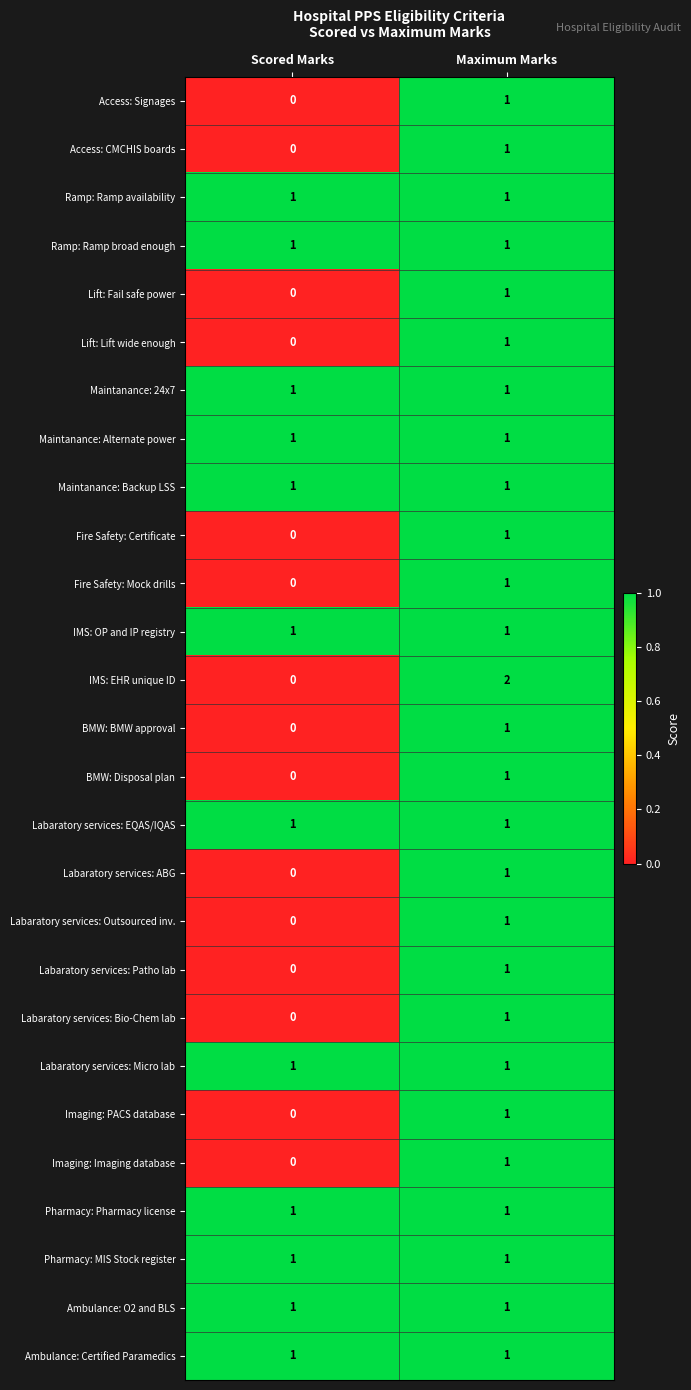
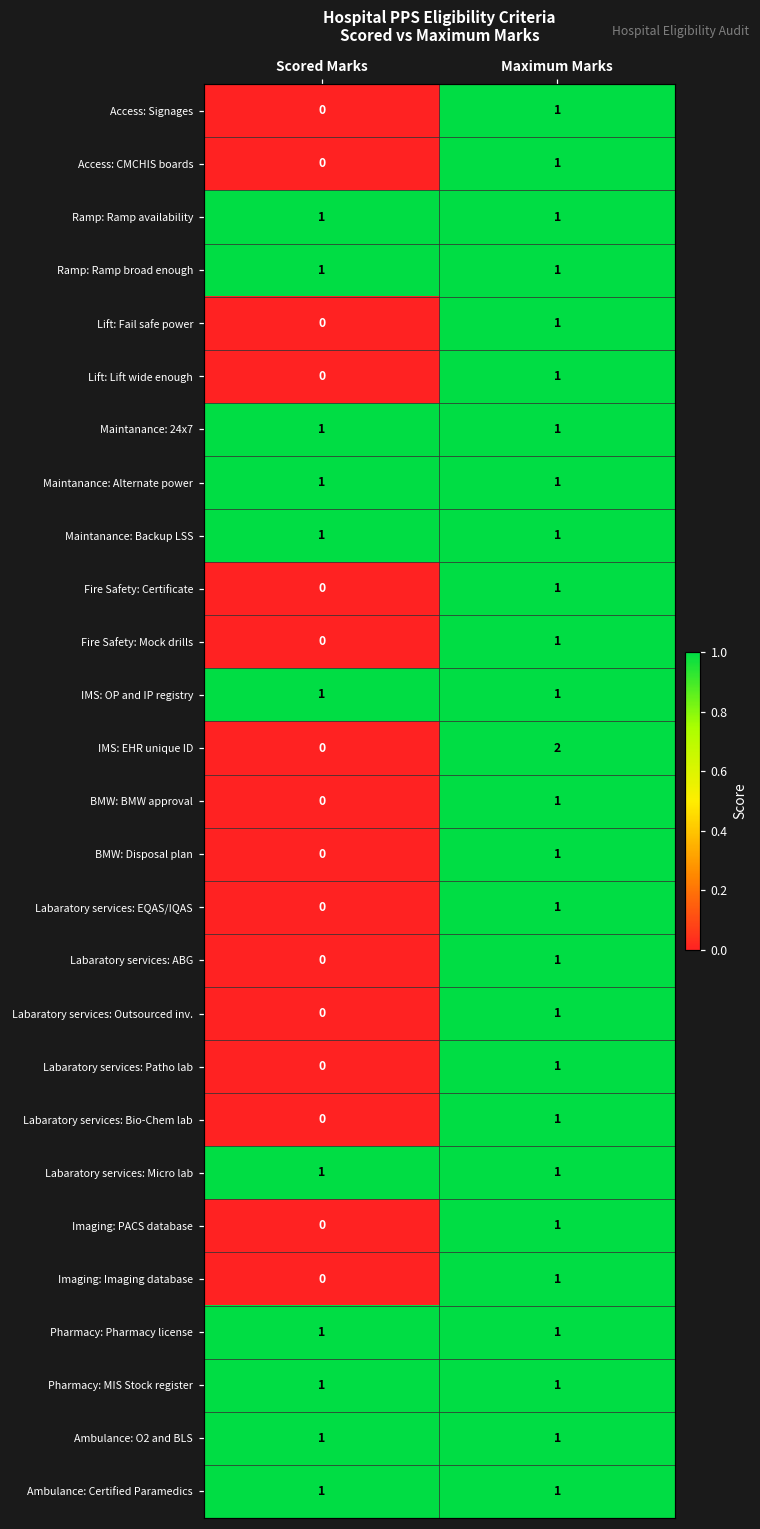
  {
    "Access: Signages": {
      "Scored Marks": 0,
      "Maximum Marks": 1
    },
    "Access: CMCHIS boards": {
      "Scored Marks": 0,
      "Maximum Marks": 1
    },
    "Ramp: Ramp availability": {
      "Scored Marks": 1,
      "Maximum Marks": 1
    },
    "Ramp: Ramp broad enough": {
      "Scored Marks": 1,
      "Maximum Marks": 1
    },
    "Lift: Fail safe power": {
      "Scored Marks": 0,
      "Maximum Marks": 1
    },
    "Lift: Lift wide enough": {
      "Scored Marks": 0,
      "Maximum Marks": 1
    },
    "Maintanance: 24x7": {
      "Scored Marks": 1,
      "Maximum Marks": 1
    },
    "Maintanance: Alternate power": {
      "Scored Marks": 1,
      "Maximum Marks": 1
    },
    "Maintanance: Backup LSS": {
      "Scored Marks": 1,
      "Maximum Marks": 1
    },
    "Fire Safety: Certificate": {
      "Scored Marks": 0,
      "Maximum Marks": 1
    },
    "Fire Safety: Mock drills": {
      "Scored Marks": 0,
      "Maximum Marks": 1
    },
    "IMS: OP and IP registry": {
      "Scored Marks": 1,
      "Maximum Marks": 1
    },
    "IMS: EHR unique ID": {
      "Scored Marks": 0,
      "Maximum Marks": 2
    },
    "BMW: BMW approval": {
      "Scored Marks": 0,
      "Maximum Marks": 1
    },
    "BMW: Disposal plan": {
      "Scored Marks": 0,
      "Maximum Marks": 1
    },
    "Labaratory services: EQAS/IQAS": {
-     "Scored Marks": 1,
+     "Scored Marks": 0,
      "Maximum Marks": 1
    },
    "Labaratory services: ABG": {
      "Scored Marks": 0,
      "Maximum Marks": 1
    },
    "Labaratory services: Outsourced inv.": {
      "Scored Marks": 0,
      "Maximum Marks": 1
    },
    "Labaratory services: Patho lab": {
      "Scored Marks": 0,
      "Maximum Marks": 1
    },
    "Labaratory services: Bio-Chem lab": {
      "Scored Marks": 0,
      "Maximum Marks": 1
    },
    "Labaratory services: Micro lab": {
      "Scored Marks": 1,
      "Maximum Marks": 1
    },
    "Imaging: PACS database": {
      "Scored Marks": 0,
      "Maximum Marks": 1
    },
    "Imaging: Imaging database": {
      "Scored Marks": 0,
      "Maximum Marks": 1
    },
    "Pharmacy: Pharmacy license": {
      "Scored Marks": 1,
      "Maximum Marks": 1
    },
    "Pharmacy: MIS Stock register": {
      "Scored Marks": 1,
      "Maximum Marks": 1
    },
    "Ambulance: O2 and BLS": {
      "Scored Marks": 1,
      "Maximum Marks": 1
    },
    "Ambulance: Certified Paramedics": {
      "Scored Marks": 1,
      "Maximum Marks": 1
    }
  }
